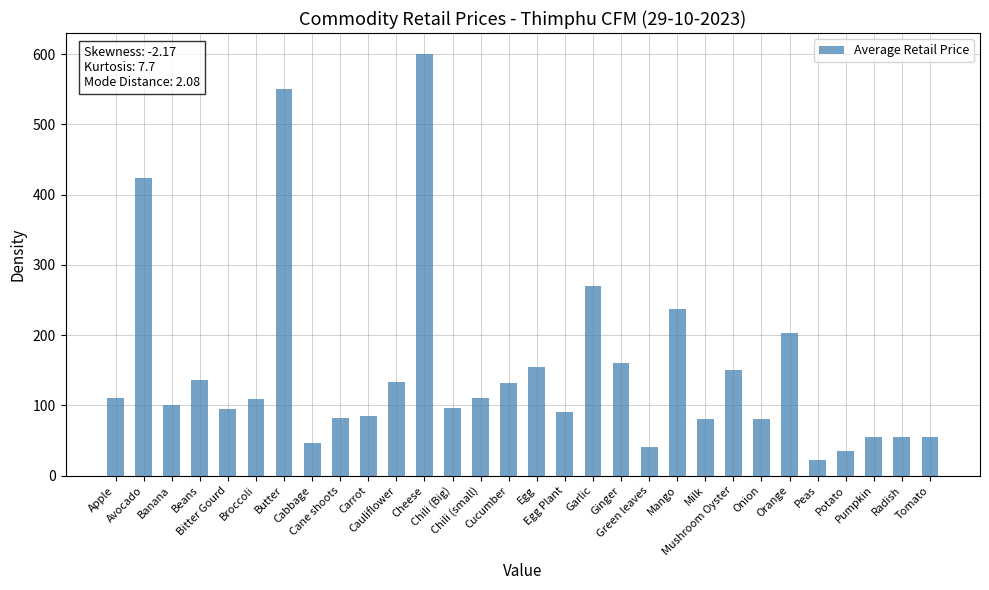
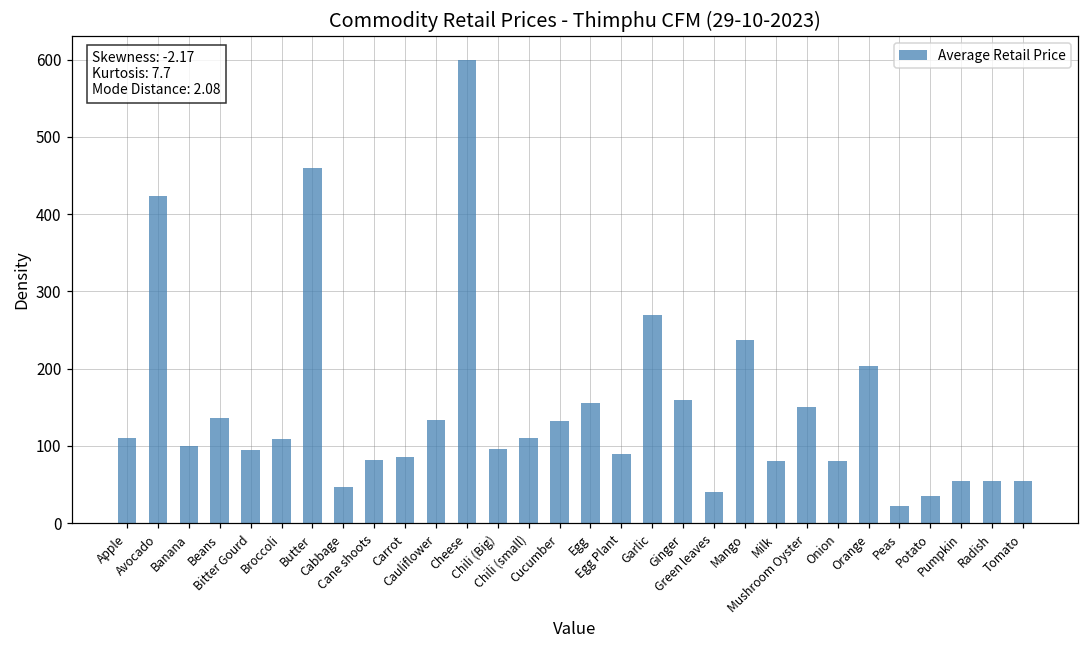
  {
    "Apple": 110,
    "Avocado": 420,
    "Banana": 100,
    "Beans": 140,
    "Bitter Gourd": 100,
    "Broccoli": 110,
-   "Butter": 550,
+   "Butter": 460,
    "Cabbage": 50,
    "Cane shoots": 80,
    "Carrot": 90,
    "Cauliflower": 130,
    "Cheese": 600,
    "Chili (Big)": 100,
    "Chili (small)": 110,
    "Cucumber": 130,
    "Egg": 160,
    "Egg Plant": 90,
    "Garlic": 270,
    "Ginger": 160,
    "Green leaves": 40,
    "Mango": 240,
    "Milk": 80,
    "Mushroom Oyster": 150,
    "Onion": 80,
    "Orange": 200,
    "Peas": 20,
    "Potato": 40,
    "Pumpkin": 60,
    "Radish": 60,
    "Tomato": 60
  }
